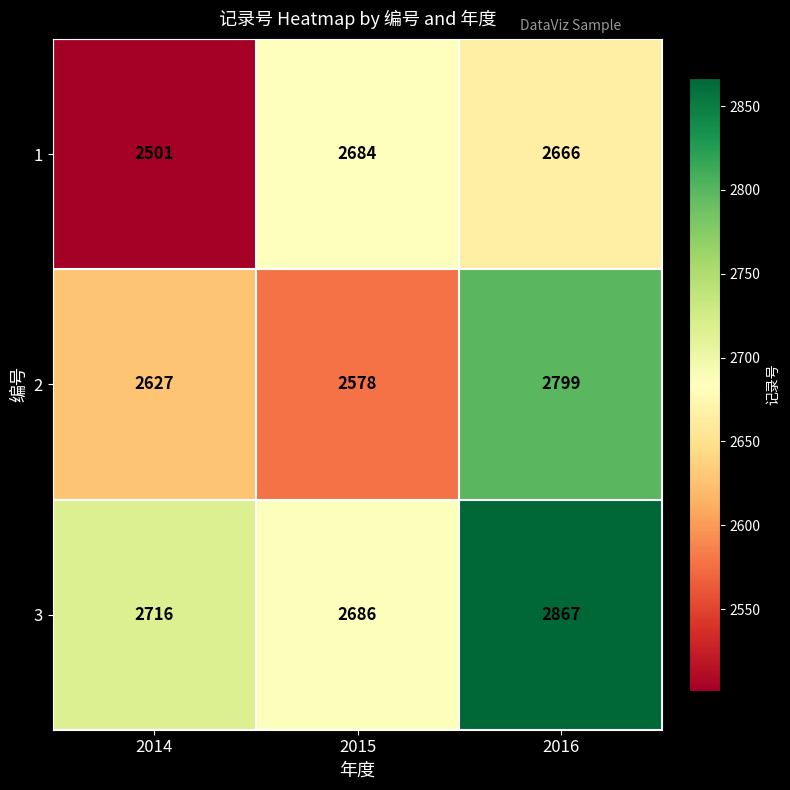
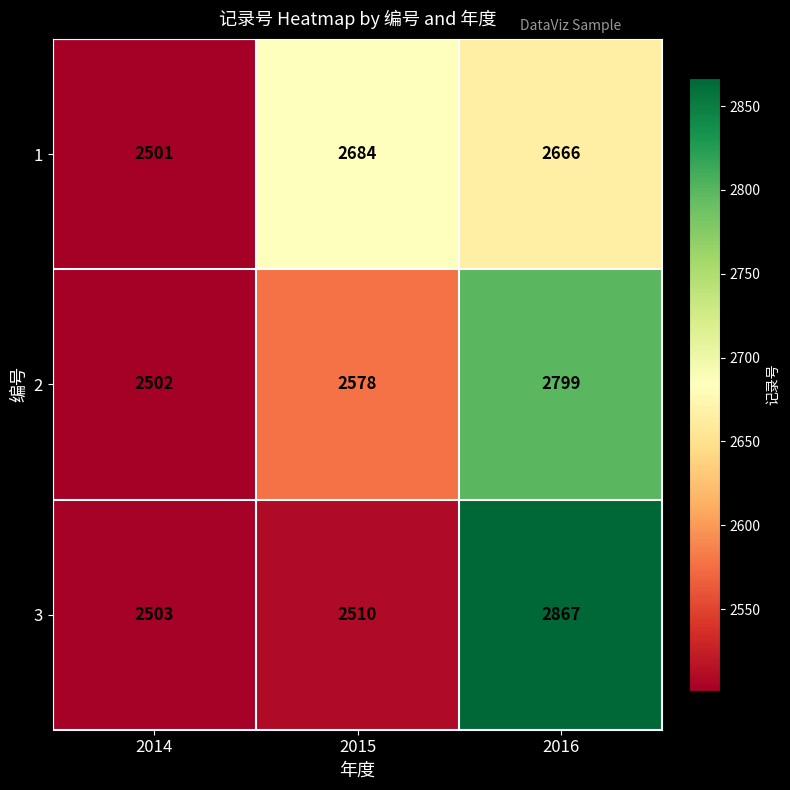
  {
    "1": {
      "2014": 2501,
      "2015": 2684,
      "2016": 2666
    },
    "2": {
-     "2014": 2627,
+     "2014": 2502,
      "2015": 2578,
      "2016": 2799
    },
    "3": {
-     "2014": 2716,
-     "2015": 2686,
+     "2014": 2503,
+     "2015": 2510,
      "2016": 2867
    }
  }
